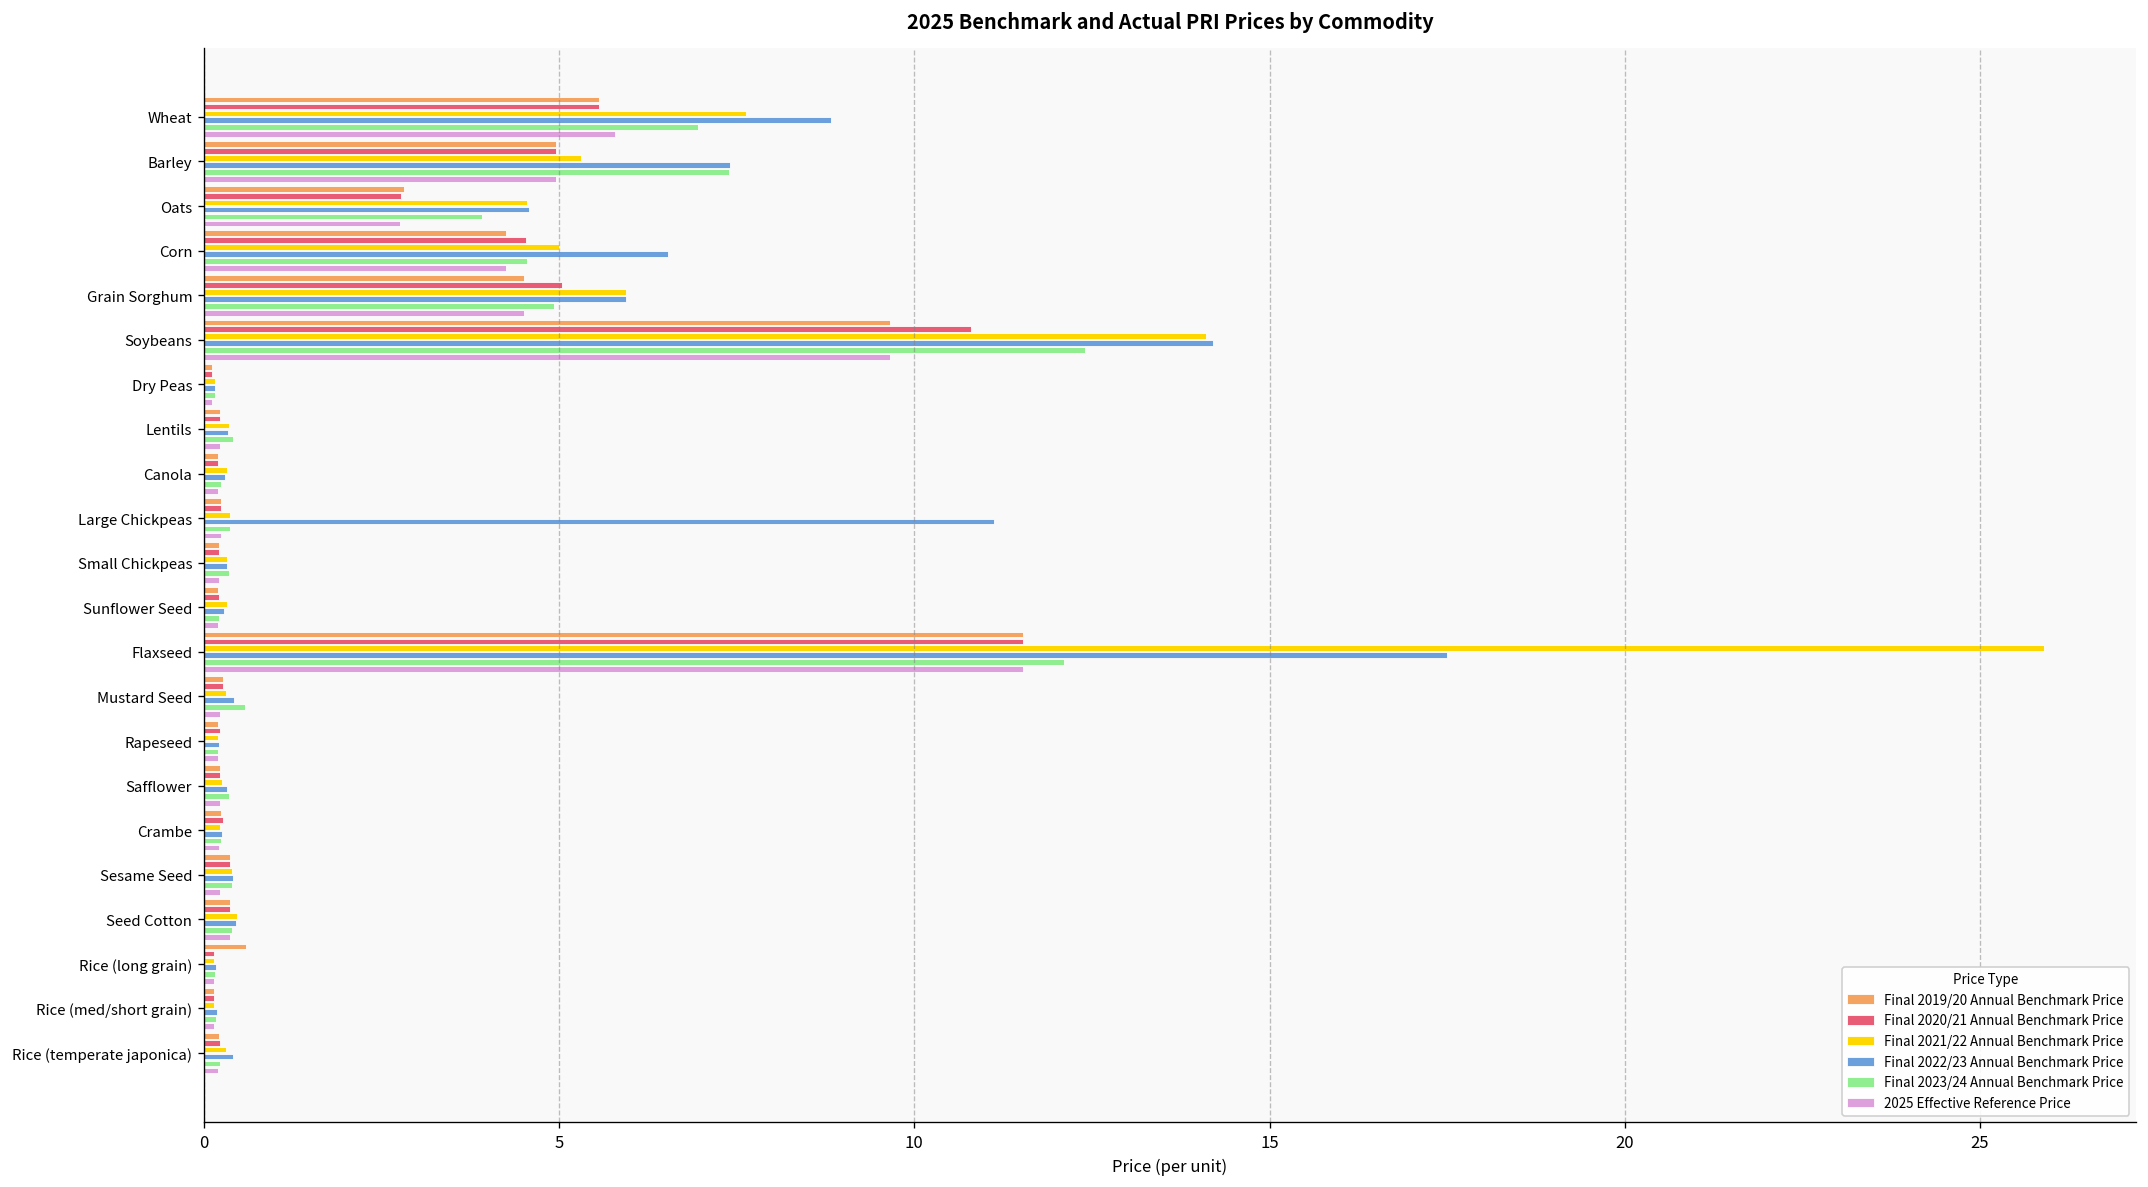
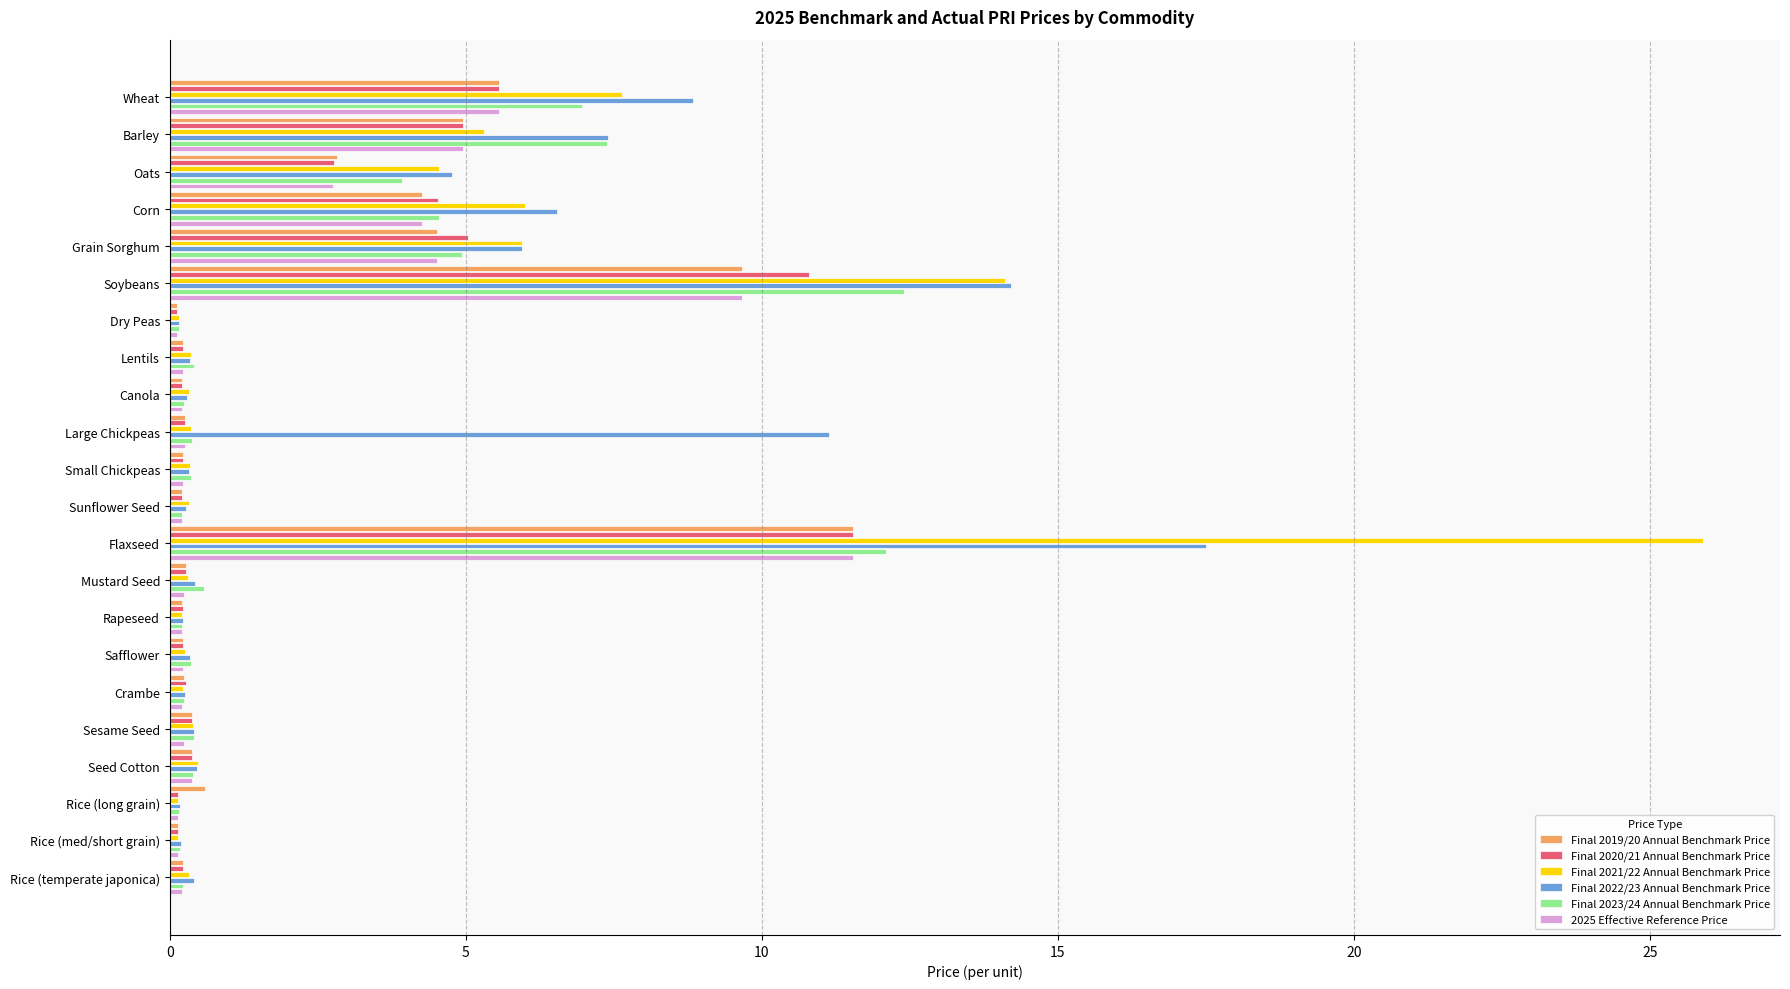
  {
    "Final 2019/20 Annual Benchmark Price": {
      "Wheat": 5.6,
      "Barley": 5.0,
      "Oats": 2.8,
      "Corn": 4.3,
      "Grain Sorghum": 4.5,
      "Soybeans": 9.7,
      "Dry Peas": 0.1,
      "Lentils": 0.2,
      "Canola": 0.2,
      "Large Chickpeas": 0.2,
      "Small Chickpeas": 0.2,
      "Sunflower Seed": 0.2,
      "Flaxseed": 11.5,
      "Mustard Seed": 0.3,
      "Rapeseed": 0.2,
      "Safflower": 0.2,
      "Crambe": 0.2,
      "Sesame Seed": 0.4,
      "Seed Cotton": 0.4,
      "Rice (long grain)": 0.6,
      "Rice (med/short grain)": 0.1,
      "Rice (temperate japonica)": 0.2
    },
    "Final 2020/21 Annual Benchmark Price": {
      "Wheat": 5.6,
      "Barley": 5.0,
      "Oats": 2.8,
      "Corn": 4.5,
      "Grain Sorghum": 5.0,
      "Soybeans": 10.8,
      "Dry Peas": 0.1,
      "Lentils": 0.2,
      "Canola": 0.2,
      "Large Chickpeas": 0.2,
      "Small Chickpeas": 0.2,
      "Sunflower Seed": 0.2,
      "Flaxseed": 11.5,
      "Mustard Seed": 0.3,
      "Rapeseed": 0.2,
      "Safflower": 0.2,
      "Crambe": 0.3,
      "Sesame Seed": 0.4,
      "Seed Cotton": 0.4,
      "Rice (long grain)": 0.1,
      "Rice (med/short grain)": 0.1,
      "Rice (temperate japonica)": 0.2
    },
    "Final 2021/22 Annual Benchmark Price": {
      "Wheat": 7.6,
      "Barley": 5.3,
      "Oats": 4.6,
-     "Corn": 5,
+     "Corn": 6,
      "Grain Sorghum": 5.9,
      "Soybeans": 14.1,
      "Dry Peas": 0.2,
      "Lentils": 0.4,
      "Canola": 0.3,
      "Large Chickpeas": 0.4,
      "Small Chickpeas": 0.3,
      "Sunflower Seed": 0.3,
      "Flaxseed": 25.9,
      "Mustard Seed": 0.3,
      "Rapeseed": 0.2,
      "Safflower": 0.3,
      "Crambe": 0.2,
      "Sesame Seed": 0.4,
      "Seed Cotton": 0.5,
      "Rice (long grain)": 0.1,
      "Rice (med/short grain)": 0.1,
      "Rice (temperate japonica)": 0.3
    },
    "Final 2022/23 Annual Benchmark Price": {
      "Wheat": 8.8,
      "Barley": 7.4,
-     "Oats": 4.6,
+     "Oats": 4.8,
      "Corn": 6.5,
      "Grain Sorghum": 5.9,
      "Soybeans": 14.2,
      "Dry Peas": 0.2,
      "Lentils": 0.3,
      "Canola": 0.3,
      "Large Chickpeas": 11.1,
      "Small Chickpeas": 0.3,
      "Sunflower Seed": 0.3,
      "Flaxseed": 17.5,
      "Mustard Seed": 0.4,
      "Rapeseed": 0.2,
      "Safflower": 0.3,
      "Crambe": 0.3,
      "Sesame Seed": 0.4,
      "Seed Cotton": 0.5,
      "Rice (long grain)": 0.2,
      "Rice (med/short grain)": 0.2,
      "Rice (temperate japonica)": 0.4
    },
    "Final 2023/24 Annual Benchmark Price": {
      "Wheat": 7.0,
      "Barley": 7.4,
      "Oats": 3.9,
      "Corn": 4.6,
      "Grain Sorghum": 4.9,
      "Soybeans": 12.4,
      "Dry Peas": 0.2,
      "Lentils": 0.4,
      "Canola": 0.2,
      "Large Chickpeas": 0.4,
      "Small Chickpeas": 0.4,
      "Sunflower Seed": 0.2,
      "Flaxseed": 12.1,
      "Mustard Seed": 0.6,
      "Rapeseed": 0.2,
      "Safflower": 0.4,
      "Crambe": 0.2,
      "Sesame Seed": 0.4,
      "Seed Cotton": 0.4,
      "Rice (long grain)": 0.2,
      "Rice (med/short grain)": 0.2,
      "Rice (temperate japonica)": 0.2
    },
    "2025 Effective Reference Price": {
-     "Wheat": 5.8,
+     "Wheat": 5.6,
      "Barley": 5.0,
      "Oats": 2.8,
      "Corn": 4.3,
      "Grain Sorghum": 4.5,
      "Soybeans": 9.7,
      "Dry Peas": 0.1,
      "Lentils": 0.2,
      "Canola": 0.2,
      "Large Chickpeas": 0.2,
      "Small Chickpeas": 0.2,
      "Sunflower Seed": 0.2,
      "Flaxseed": 11.5,
      "Mustard Seed": 0.2,
      "Rapeseed": 0.2,
      "Safflower": 0.2,
      "Crambe": 0.2,
      "Sesame Seed": 0.2,
      "Seed Cotton": 0.4,
      "Rice (long grain)": 0.1,
      "Rice (med/short grain)": 0.1,
      "Rice (temperate japonica)": 0.2
    }
  }
